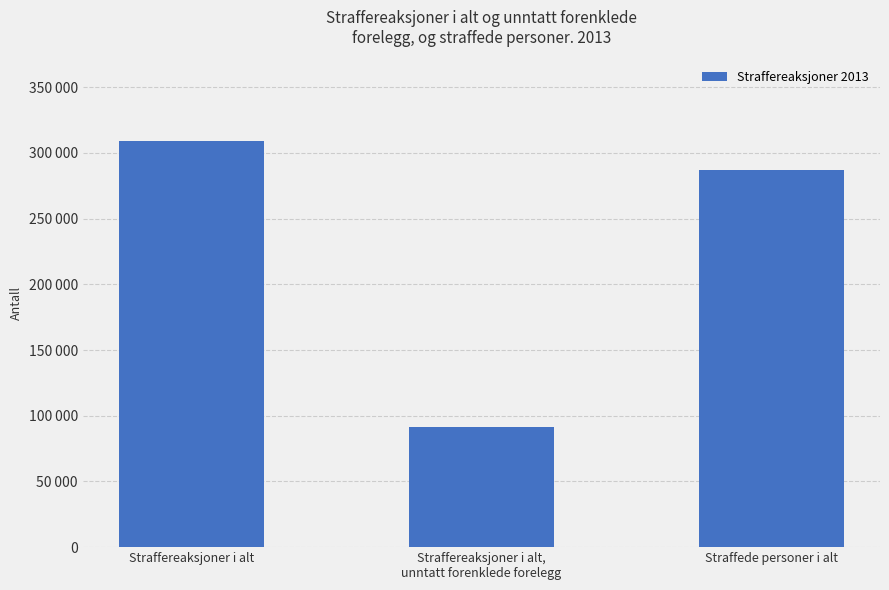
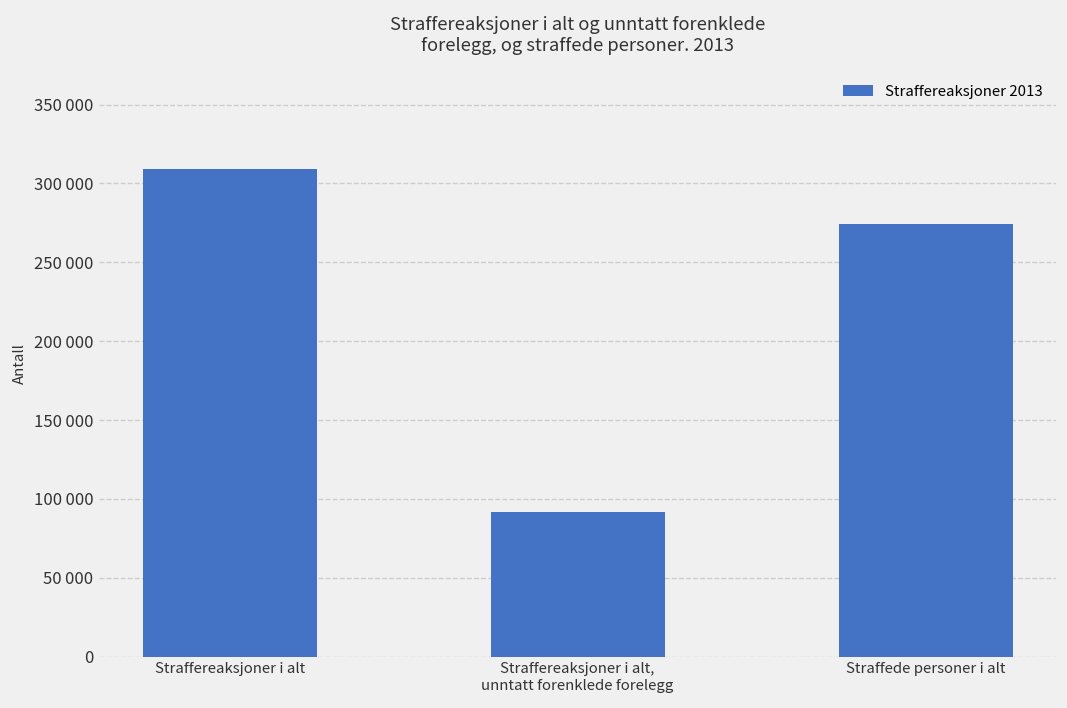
  {
    "Straffereaksjoner i alt": 309000,
    "Straffereaksjoner i alt, unntatt forenklede forelegg": 91000,
-   "Straffede personer i alt": 287000
+   "Straffede personer i alt": 274000
  }
